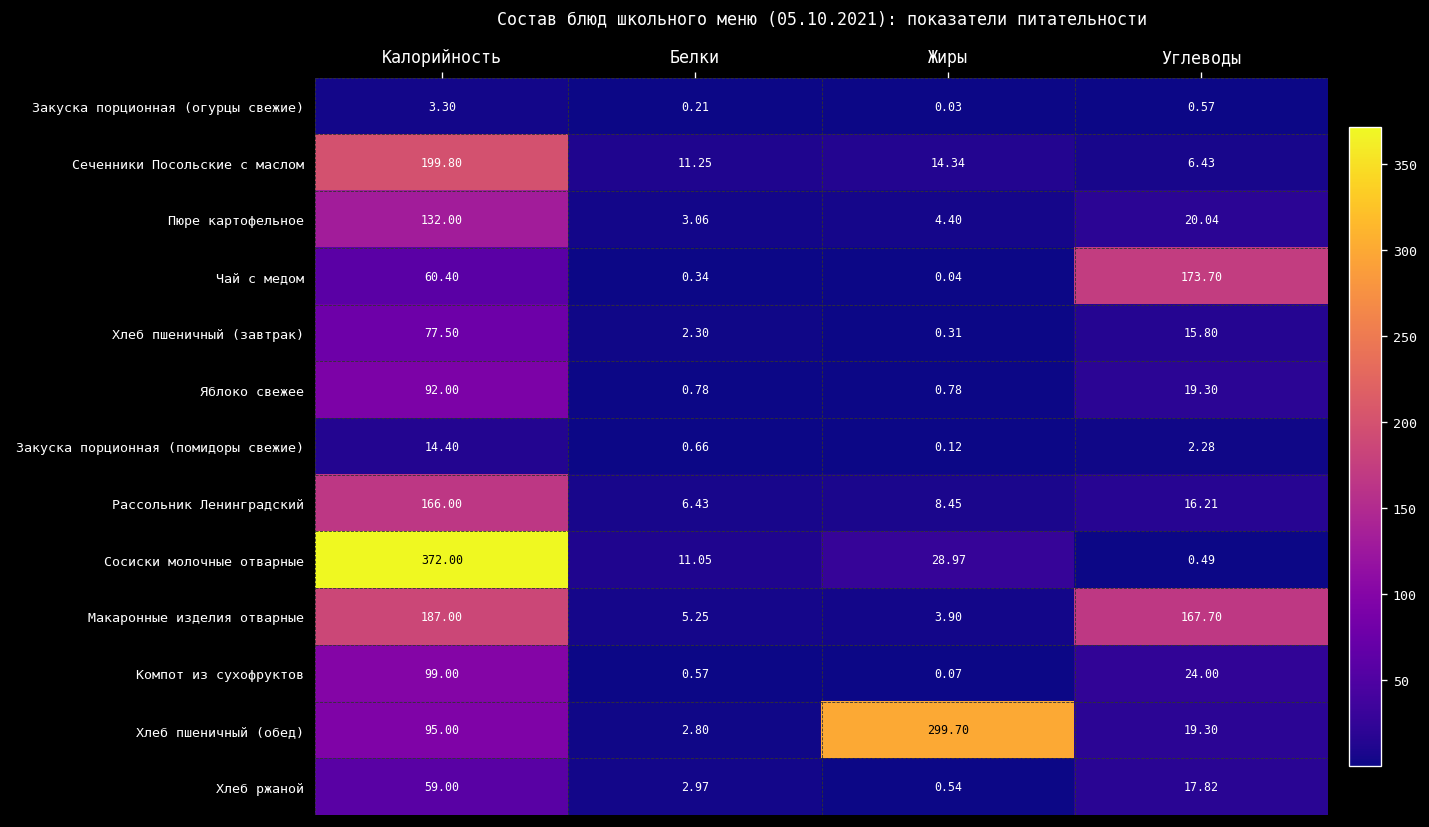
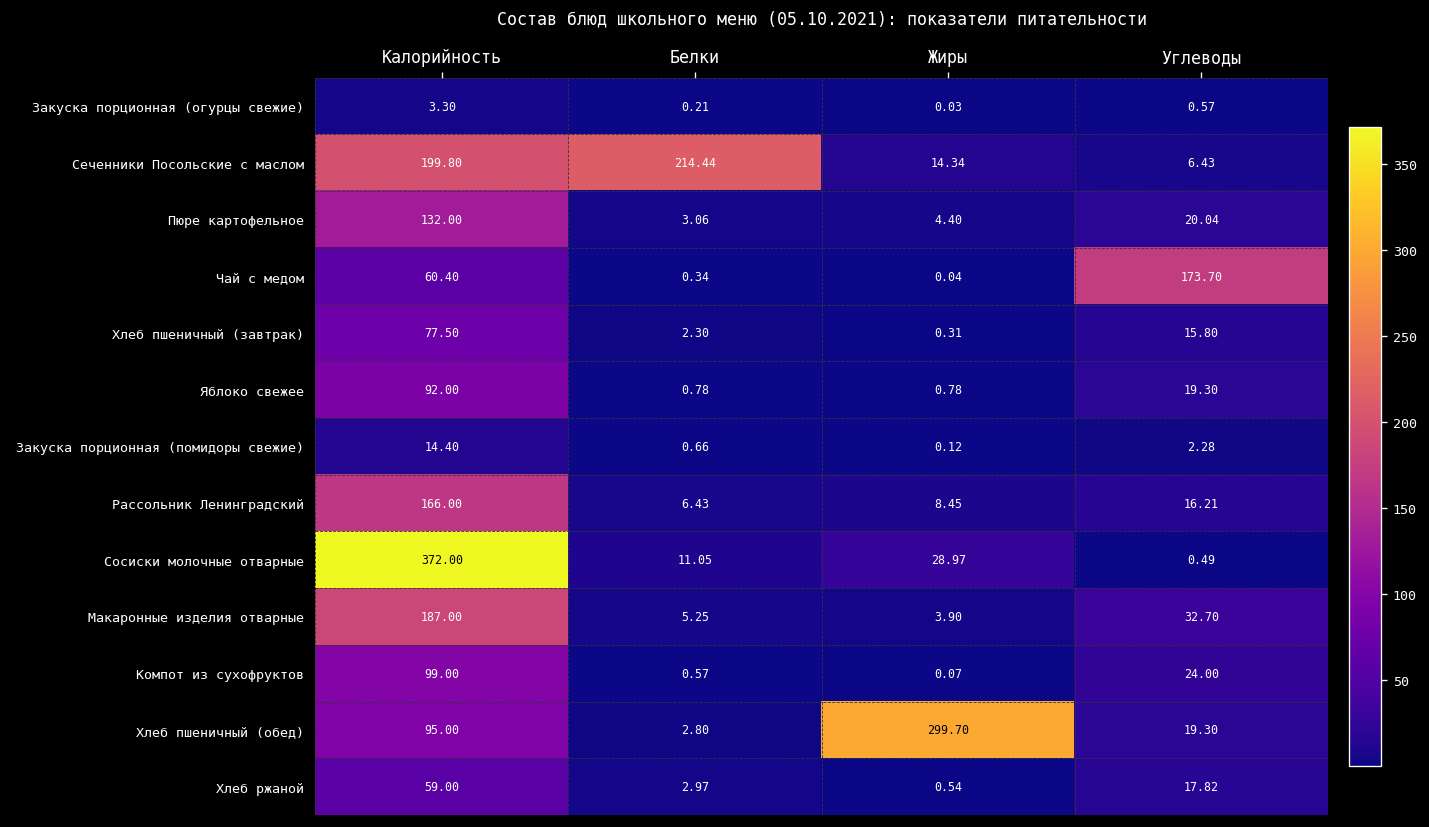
  {
    "Закуска порционная (огурцы свежие)": {
      "Калорийность": 3.30,
      "Белки": 0.21,
      "Жиры": 0.03,
      "Углеводы": 0.57
    },
    "Сеченники Посольские с маслом": {
      "Калорийность": 199.80,
-     "Белки": 11.25,
+     "Белки": 214.44,
      "Жиры": 14.34,
      "Углеводы": 6.43
    },
    "Пюре картофельное": {
      "Калорийность": 132.00,
      "Белки": 3.06,
      "Жиры": 4.40,
      "Углеводы": 20.04
    },
    "Чай с медом": {
      "Калорийность": 60.40,
      "Белки": 0.34,
      "Жиры": 0.04,
      "Углеводы": 173.70
    },
    "Хлеб пшеничный (завтрак)": {
      "Калорийность": 77.50,
      "Белки": 2.30,
      "Жиры": 0.31,
      "Углеводы": 15.80
    },
    "Яблоко свежее": {
      "Калорийность": 92.00,
      "Белки": 0.78,
      "Жиры": 0.78,
      "Углеводы": 19.30
    },
    "Закуска порционная (помидоры свежие)": {
      "Калорийность": 14.40,
      "Белки": 0.66,
      "Жиры": 0.12,
      "Углеводы": 2.28
    },
    "Рассольник Ленинградский": {
      "Калорийность": 166.00,
      "Белки": 6.43,
      "Жиры": 8.45,
      "Углеводы": 16.21
    },
    "Сосиски молочные отварные": {
      "Калорийность": 372.00,
      "Белки": 11.05,
      "Жиры": 28.97,
      "Углеводы": 0.49
    },
    "Макаронные изделия отварные": {
      "Калорийность": 187.00,
      "Белки": 5.25,
      "Жиры": 3.90,
-     "Углеводы": 167.70
+     "Углеводы": 32.70
    },
    "Компот из сухофруктов": {
      "Калорийность": 99.00,
      "Белки": 0.57,
      "Жиры": 0.07,
      "Углеводы": 24.00
    },
    "Хлеб пшеничный (обед)": {
      "Калорийность": 95.00,
      "Белки": 2.80,
      "Жиры": 299.70,
      "Углеводы": 19.30
    },
    "Хлеб ржаной": {
      "Калорийность": 59.00,
      "Белки": 2.97,
      "Жиры": 0.54,
      "Углеводы": 17.82
    }
  }
